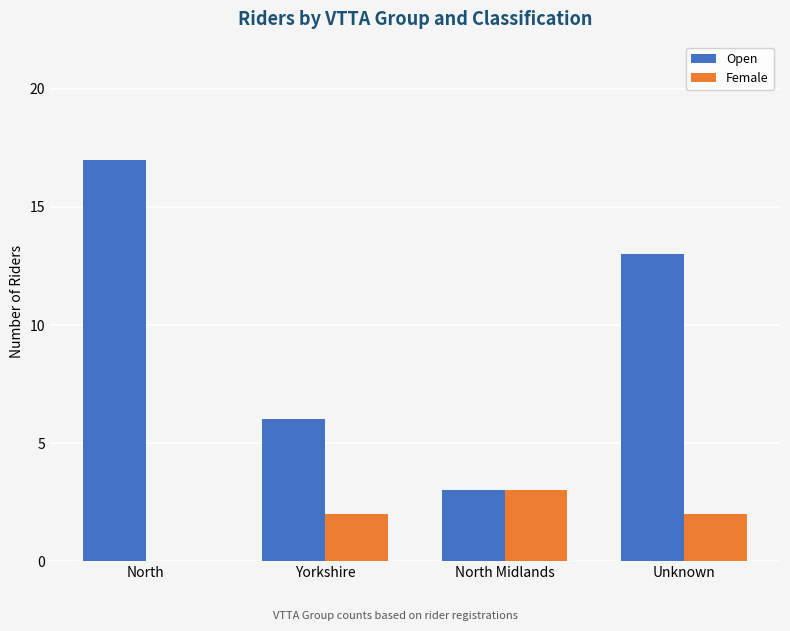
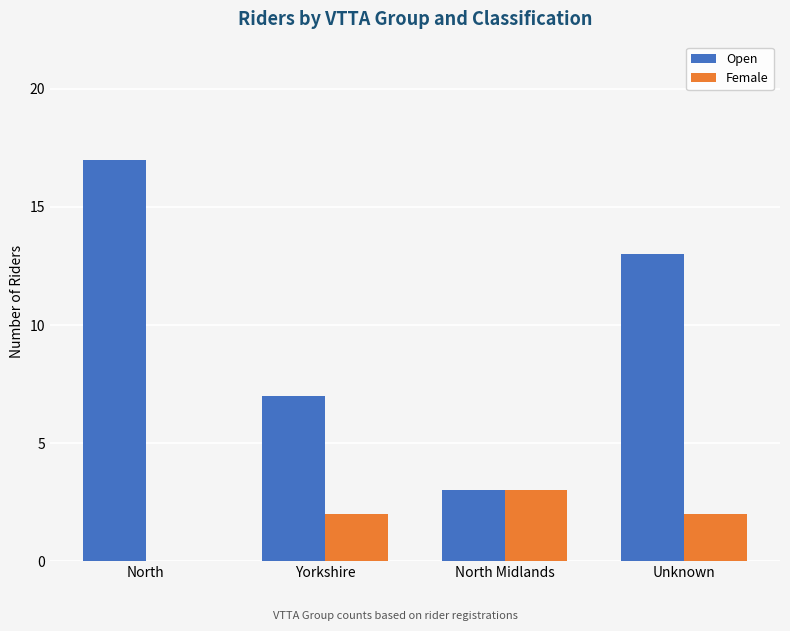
  {
    "Open": {
      "North": 17,
-     "Yorkshire": 6,
+     "Yorkshire": 7,
      "North Midlands": 3,
      "Unknown": 13
    },
    "Female": {
      "North": 0,
      "Yorkshire": 2,
      "North Midlands": 3,
      "Unknown": 2
    }
  }
